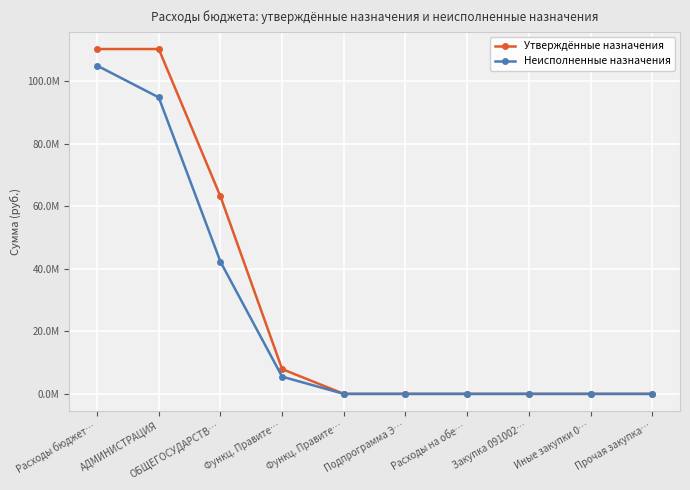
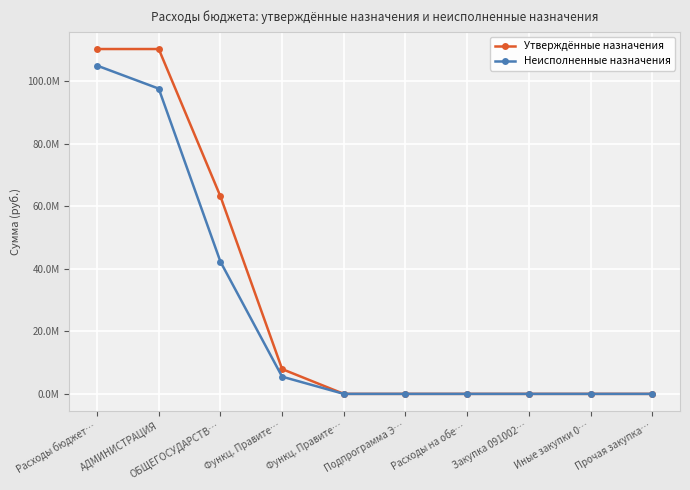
  {
    "Утверждённые назначения": {
      "Расходы бюджет…": 110000000,
      "АДМИНИСТРАЦИЯ": 110000000,
      "ОБЩЕГОСУДАРСТВ…": 63000000
    },
    "Неисполненные назначения": {
      "Расходы бюджет…": 105000000,
-     "АДМИНИСТРАЦИЯ": 95000000,
+     "АДМИНИСТРАЦИЯ": 98000000,
      "ОБЩЕГОСУДАРСТВ…": 42000000
    }
  }
